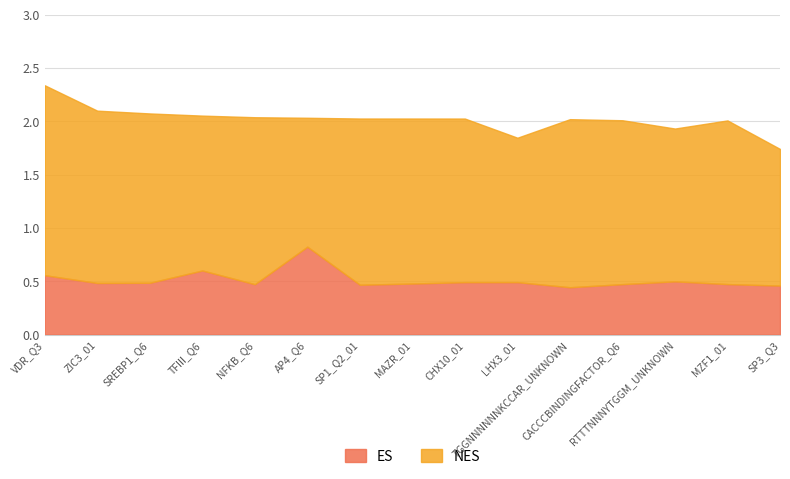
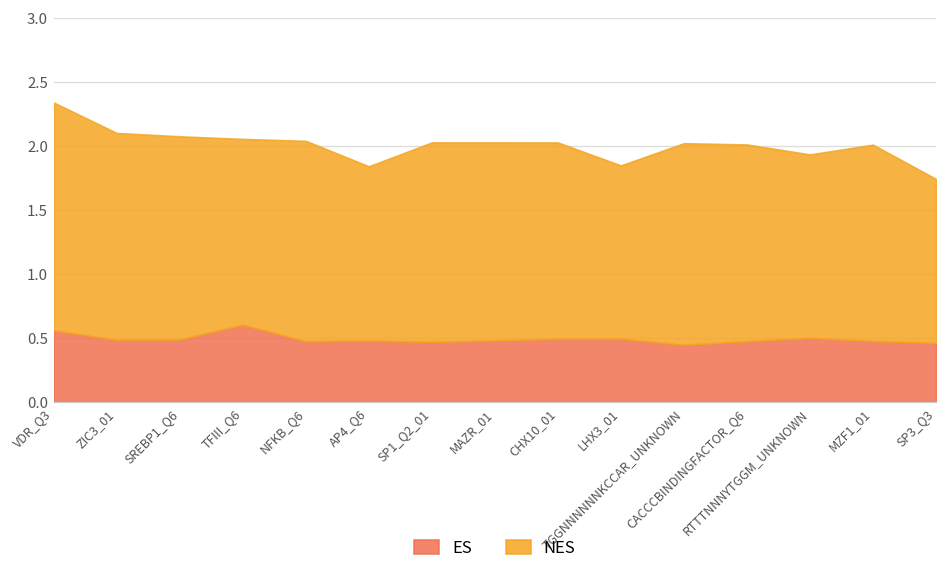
  {
    "ES": {
      "VDR_Q3": 0.56,
      "ZIC3_01": 0.48,
      "SREBP1_Q6": 0.49,
      "TFIII_Q6": 0.60,
      "NFKB_Q6": 0.47,
-     "AP4_Q6": 0.82,
+     "AP4_Q6": 0.48,
      "SP1_Q2_01": 0.47,
      "MAZR_01": 0.48,
      "CHX10_01": 0.49,
      "LHX3_01": 0.49,
      "TGGNNNNNNKCCAR_UNKNOWN": 0.44,
      "CACCCBINDINGFACTOR_Q6": 0.47,
      "RTTTNNNYTGGM_UNKNOWN": 0.50,
      "MZF1_01": 0.47,
      "SP3_Q3": 0.46
    },
    "NES": {
      "VDR_Q3": 2.34,
      "ZIC3_01": 2.10,
      "SREBP1_Q6": 2.07,
      "TFIII_Q6": 2.05,
      "NFKB_Q6": 2.04,
-     "AP4_Q6": 2.03,
+     "AP4_Q6": 1.84,
      "SP1_Q2_01": 2.03,
      "MAZR_01": 2.03,
      "CHX10_01": 2.02,
      "LHX3_01": 1.85,
      "TGGNNNNNNKCCAR_UNKNOWN": 2.02,
      "CACCCBINDINGFACTOR_Q6": 2.01,
      "RTTTNNNYTGGM_UNKNOWN": 1.93,
      "MZF1_01": 2.01,
      "SP3_Q3": 1.74
    }
  }
